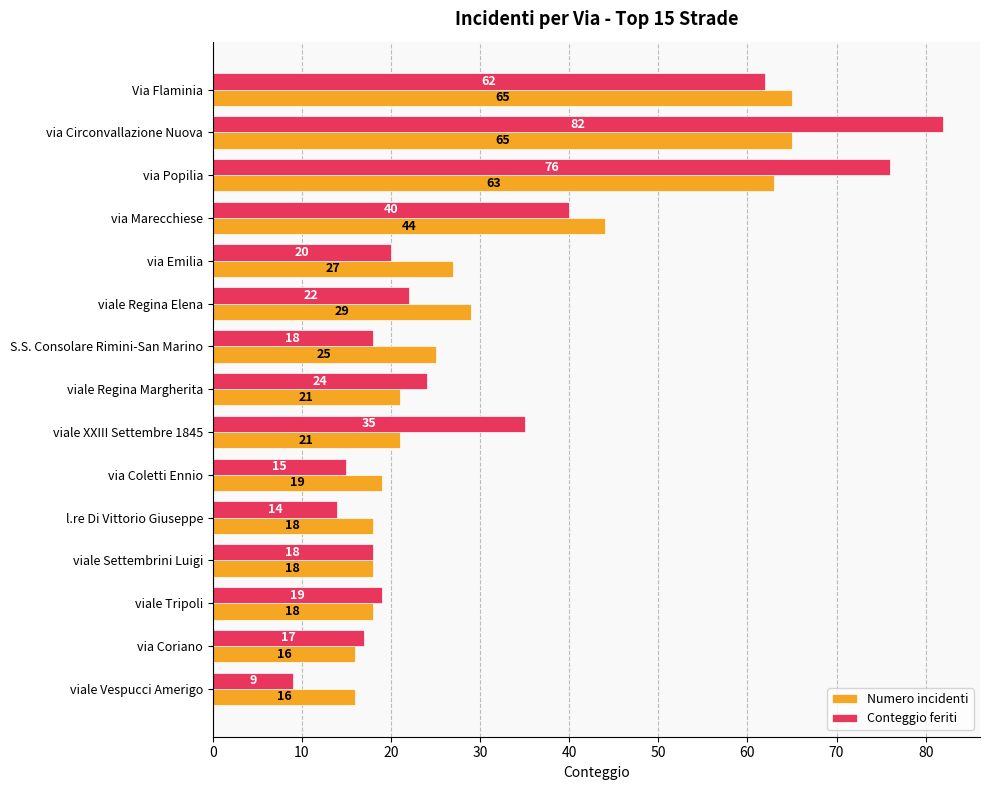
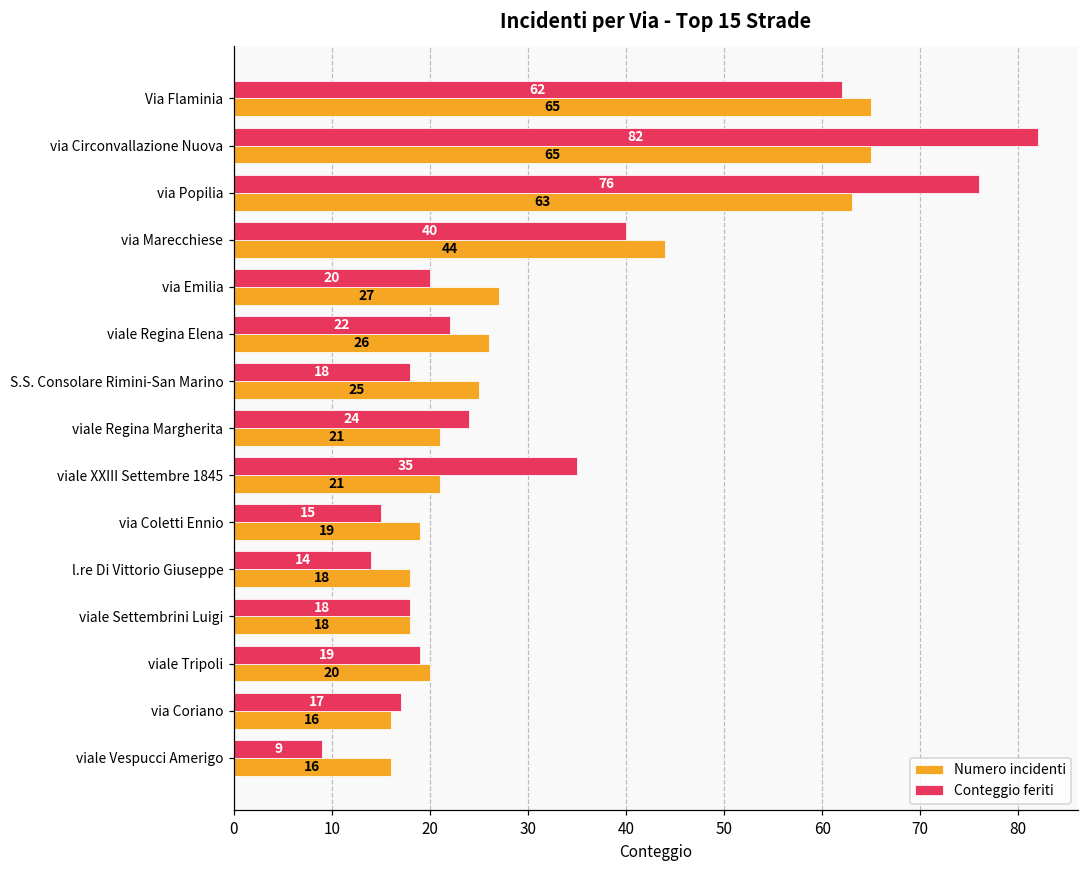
  {
    "Numero incidenti": {
      "Via Flaminia": 65,
      "via Circonvallazione Nuova": 65,
      "via Popilia": 63,
      "via Marecchiese": 44,
      "via Emilia": 27,
-     "viale Regina Elena": 29,
+     "viale Regina Elena": 26,
      "S.S. Consolare Rimini-San Marino": 25,
      "viale Regina Margherita": 21,
      "viale XXIII Settembre 1845": 21,
      "via Coletti Ennio": 19,
      "l.re Di Vittorio Giuseppe": 18,
      "viale Settembrini Luigi": 18,
-     "viale Tripoli": 18,
+     "viale Tripoli": 20,
      "via Coriano": 16,
      "viale Vespucci Amerigo": 16
    },
    "Conteggio feriti": {
      "Via Flaminia": 62,
      "via Circonvallazione Nuova": 82,
      "via Popilia": 76,
      "via Marecchiese": 40,
      "via Emilia": 20,
      "viale Regina Elena": 22,
      "S.S. Consolare Rimini-San Marino": 18,
      "viale Regina Margherita": 24,
      "viale XXIII Settembre 1845": 35,
      "via Coletti Ennio": 15,
      "l.re Di Vittorio Giuseppe": 14,
      "viale Settembrini Luigi": 18,
      "viale Tripoli": 19,
      "via Coriano": 17,
      "viale Vespucci Amerigo": 9
    }
  }
